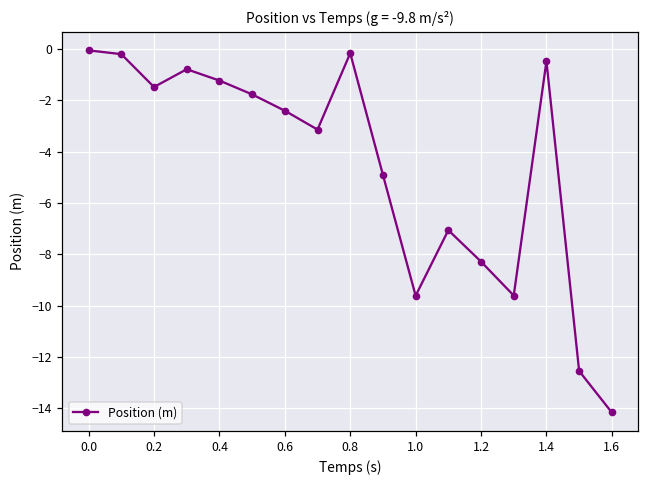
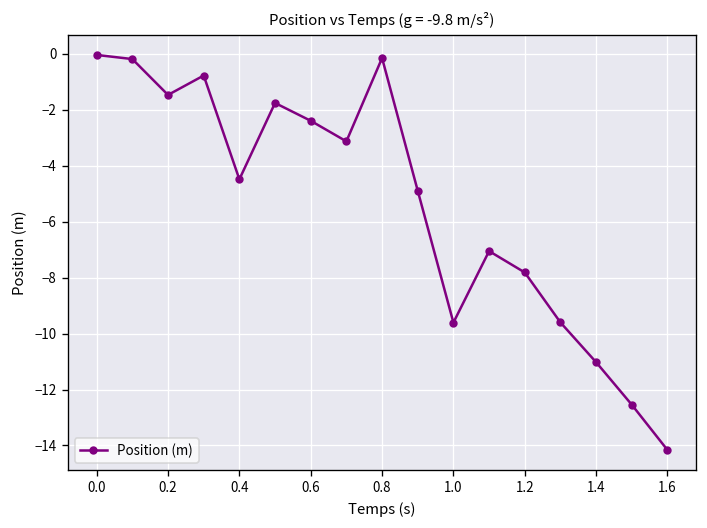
  {
    "0.0": 0.0,
    "0.2": -1.5,
-   "0.4": -1.2,
+   "0.4": -4.5,
    "0.6": -2.4,
    "0.8": -0.2,
    "1.0": -9.6,
-   "1.2": -8.3,
-   "1.4": -0.5,
+   "1.2": -7.8,
+   "1.4": -11.0,
    "1.6": -14.2
  }
